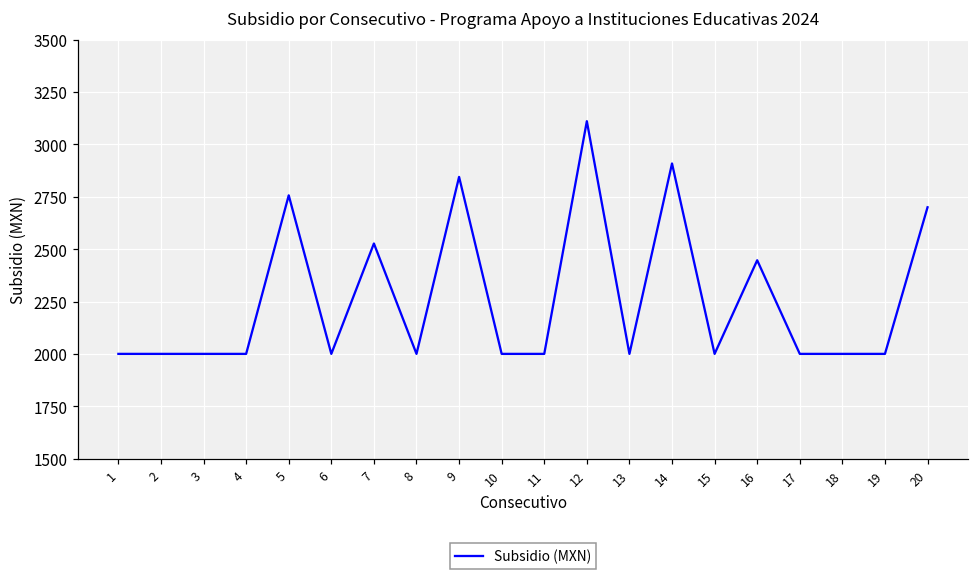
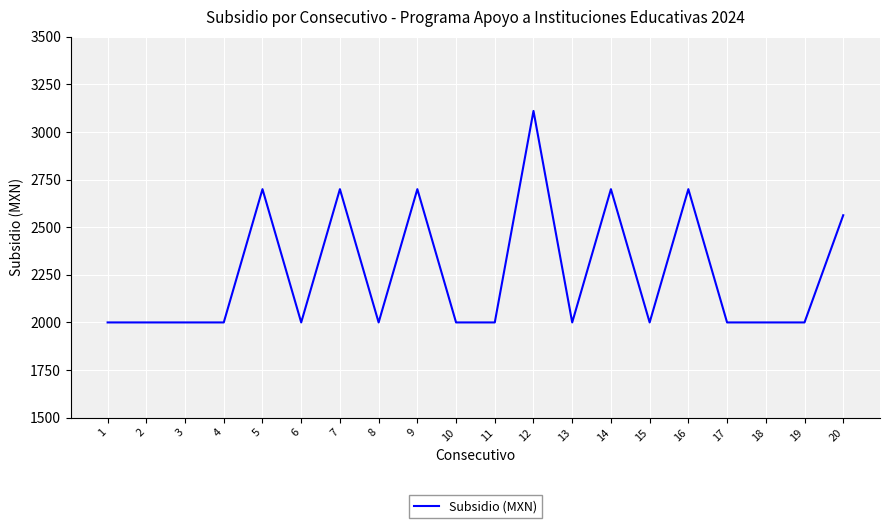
  {
    "1": 2000,
    "2": 2000,
    "3": 2000,
    "4": 2000,
-   "5": 2760,
+   "5": 2700,
    "6": 2000,
-   "7": 2530,
+   "7": 2700,
    "8": 2000,
-   "9": 2850,
+   "9": 2700,
    "10": 2000,
    "11": 2000,
    "12": 3110,
    "13": 2000,
-   "14": 2910,
+   "14": 2700,
    "15": 2000,
-   "16": 2450,
+   "16": 2700,
    "17": 2000,
    "18": 2000,
    "19": 2000,
-   "20": 2700
+   "20": 2560
  }
